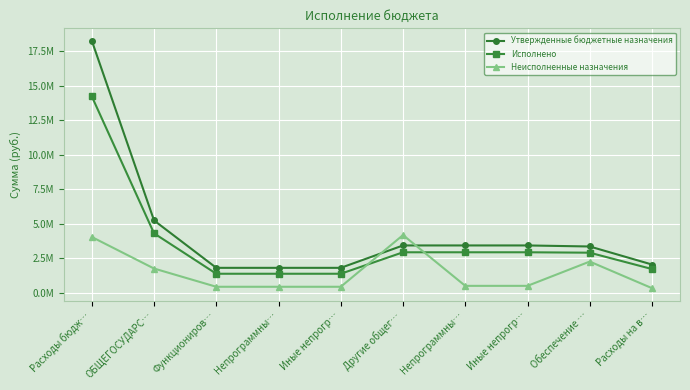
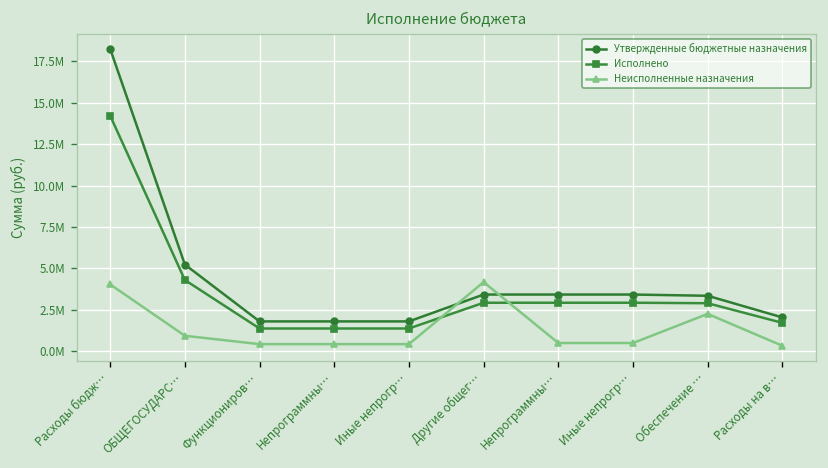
  {
    "Неисполненные назначения": {
      "Расходы бюдж…": 4000000,
-     "ОБЩЕГОСУДАРС…": 1700000,
+     "ОБЩЕГОСУДАРС…": 900000,
      "Функциониров…": 400000,
      "Другие общег…": 4200000,
      "Обеспечение …": 2300000,
      "Расходы на в…": 300000
    }
  }
